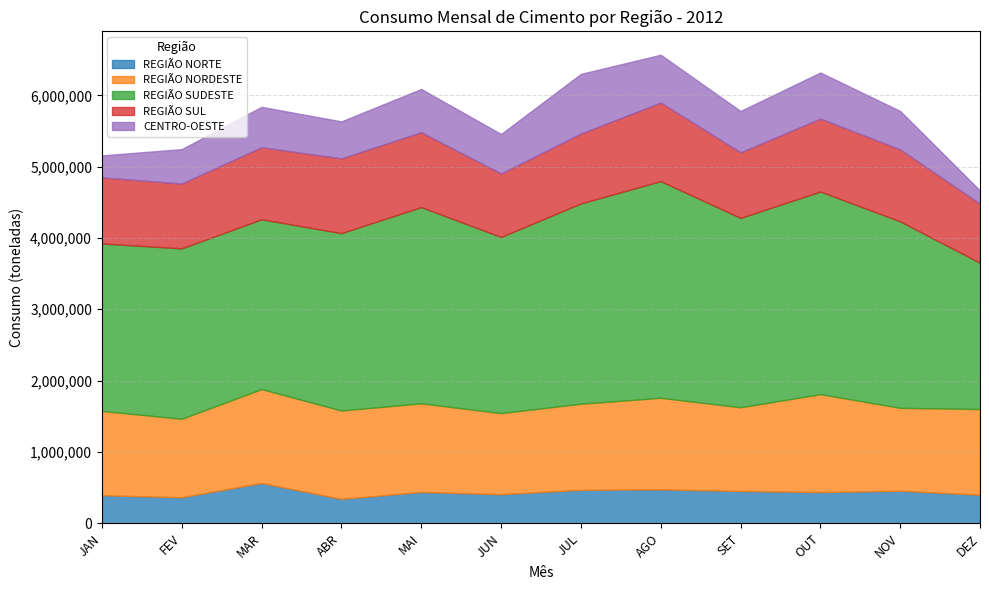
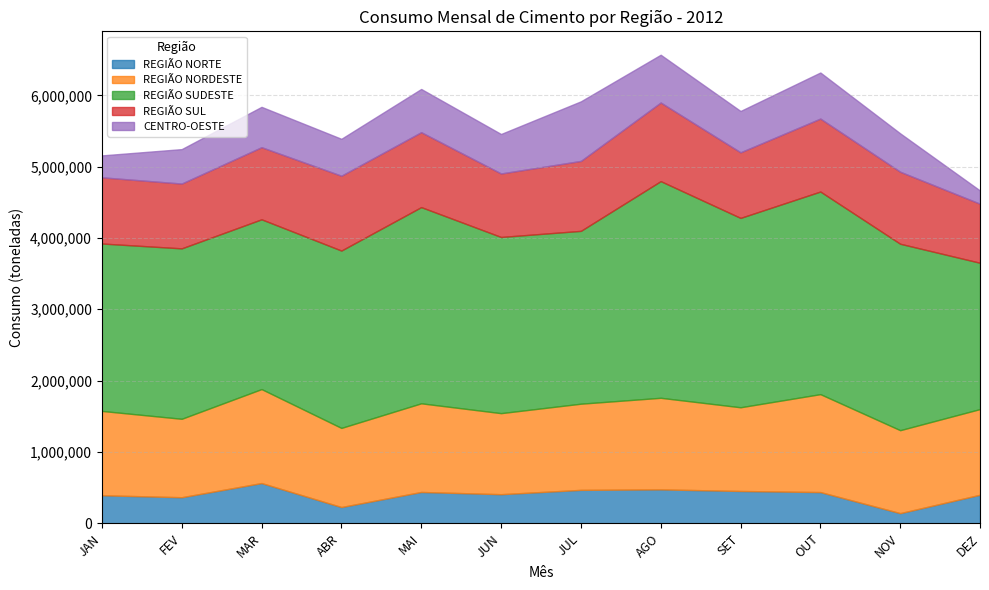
  {
    "REGIÃO NORTE": {
      "JAN": "400,000",
      "FEV": "400,000",
      "MAR": "600,000",
-     "ABR": "300,000",
+     "ABR": "200,000",
      "MAI": "400,000",
      "JUN": "400,000",
      "JUL": "500,000",
      "AGO": "500,000",
      "SET": "500,000",
      "OUT": "400,000",
-     "NOV": "500,000",
+     "NOV": "100,000",
      "DEZ": "400,000"
    },
    "REGIÃO NORDESTE": {
      "JAN": "1,200,000",
      "FEV": "1,100,000",
      "MAR": "1,300,000",
-     "ABR": "1,200,000",
+     "ABR": "1,100,000",
      "MAI": "1,200,000",
      "JUN": "1,100,000",
      "JUL": "1,200,000",
      "AGO": "1,300,000",
      "SET": "1,200,000",
      "OUT": "1,400,000",
      "NOV": "1,200,000",
      "DEZ": "1,200,000"
    },
    "REGIÃO SUDESTE": {
      "JAN": "2,300,000",
      "FEV": "2,400,000",
      "MAR": "2,400,000",
      "ABR": "2,500,000",
      "MAI": "2,800,000",
      "JUN": "2,500,000",
-     "JUL": "2,800,000",
+     "JUL": "2,400,000",
      "AGO": "3,000,000",
      "SET": "2,700,000",
      "OUT": "2,800,000",
      "NOV": "2,600,000",
      "DEZ": "2,100,000"
    },
    "REGIÃO SUL": {
      "JAN": "900,000",
      "FEV": "900,000",
      "MAR": "1,000,000",
      "ABR": "1,000,000",
      "MAI": "1,100,000",
      "JUN": "900,000",
      "JUL": "1,000,000",
      "AGO": "1,100,000",
      "SET": "900,000",
      "OUT": "1,000,000",
      "NOV": "1,000,000",
      "DEZ": "800,000"
    },
    "CENTRO-OESTE": {
      "JAN": "300,000",
      "FEV": "500,000",
      "MAR": "600,000",
      "ABR": "500,000",
      "MAI": "600,000",
      "JUN": "600,000",
      "JUL": "800,000",
      "AGO": "700,000",
      "SET": "600,000",
      "OUT": "600,000",
      "NOV": "500,000",
      "DEZ": "200,000"
    }
  }
